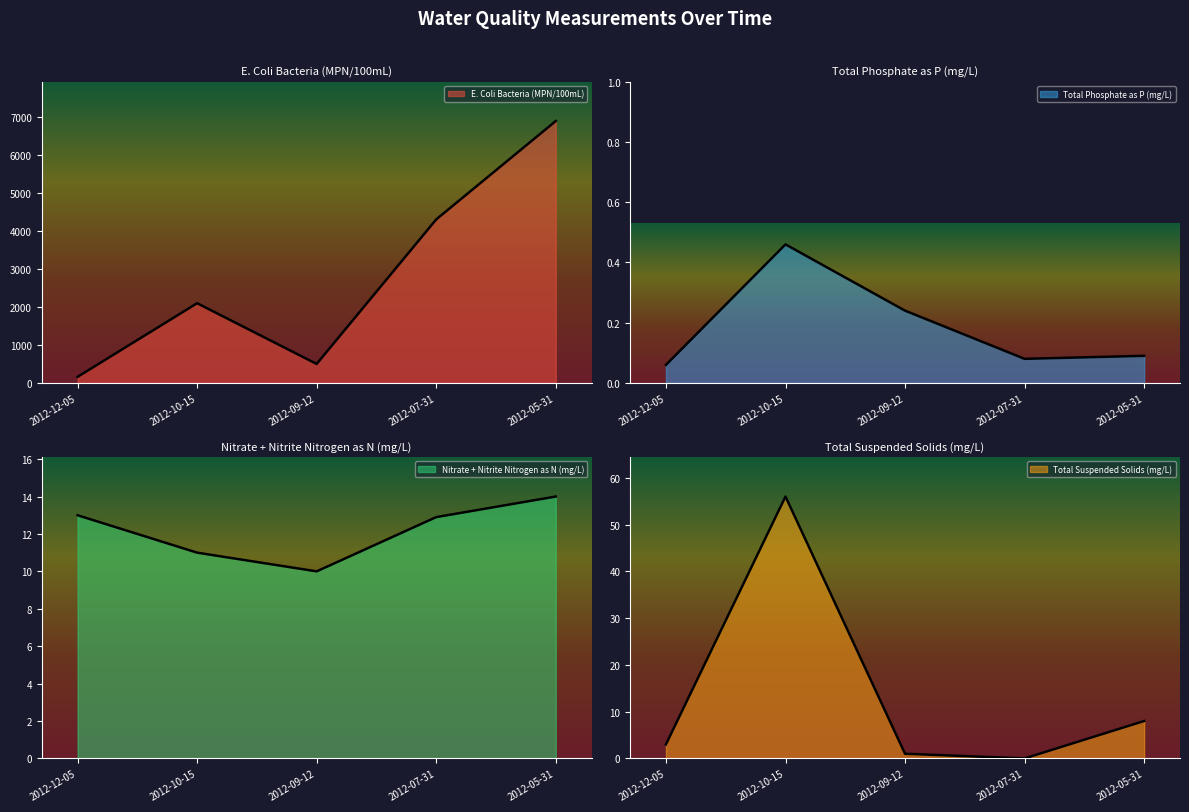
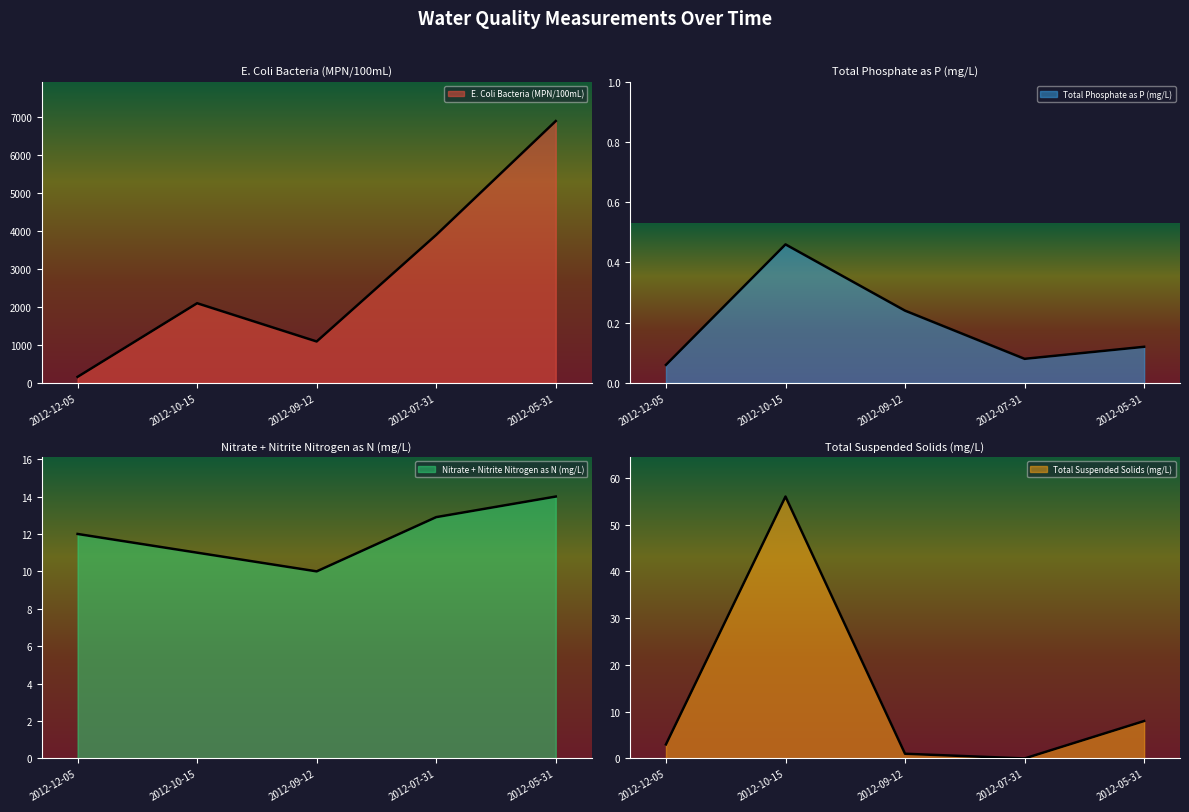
  {
    "E. Coli Bacteria (MPN/100mL)": {
      "2012-12-05": 200,
      "2012-10-15": 2100,
-     "2012-09-12": 500,
-     "2012-07-31": 4300,
+     "2012-09-12": 1100,
+     "2012-07-31": 3900,
      "2012-05-31": 6900
    },
    "Total Phosphate as P (mg/L)": {
      "2012-12-05": 0.06,
      "2012-10-15": 0.46,
      "2012-09-12": 0.24,
      "2012-07-31": 0.08,
-     "2012-05-31": 0.09
+     "2012-05-31": 0.12
    },
    "Nitrate + Nitrite Nitrogen as N (mg/L)": {
-     "2012-12-05": 13,
+     "2012-12-05": 12,
      "2012-10-15": 11,
      "2012-09-12": 10,
      "2012-07-31": 13,
      "2012-05-31": 14
    },
    "Total Suspended Solids (mg/L)": {
      "2012-12-05": 3,
      "2012-10-15": 56,
      "2012-09-12": 1,
      "2012-07-31": 0,
      "2012-05-31": 8
    }
  }
